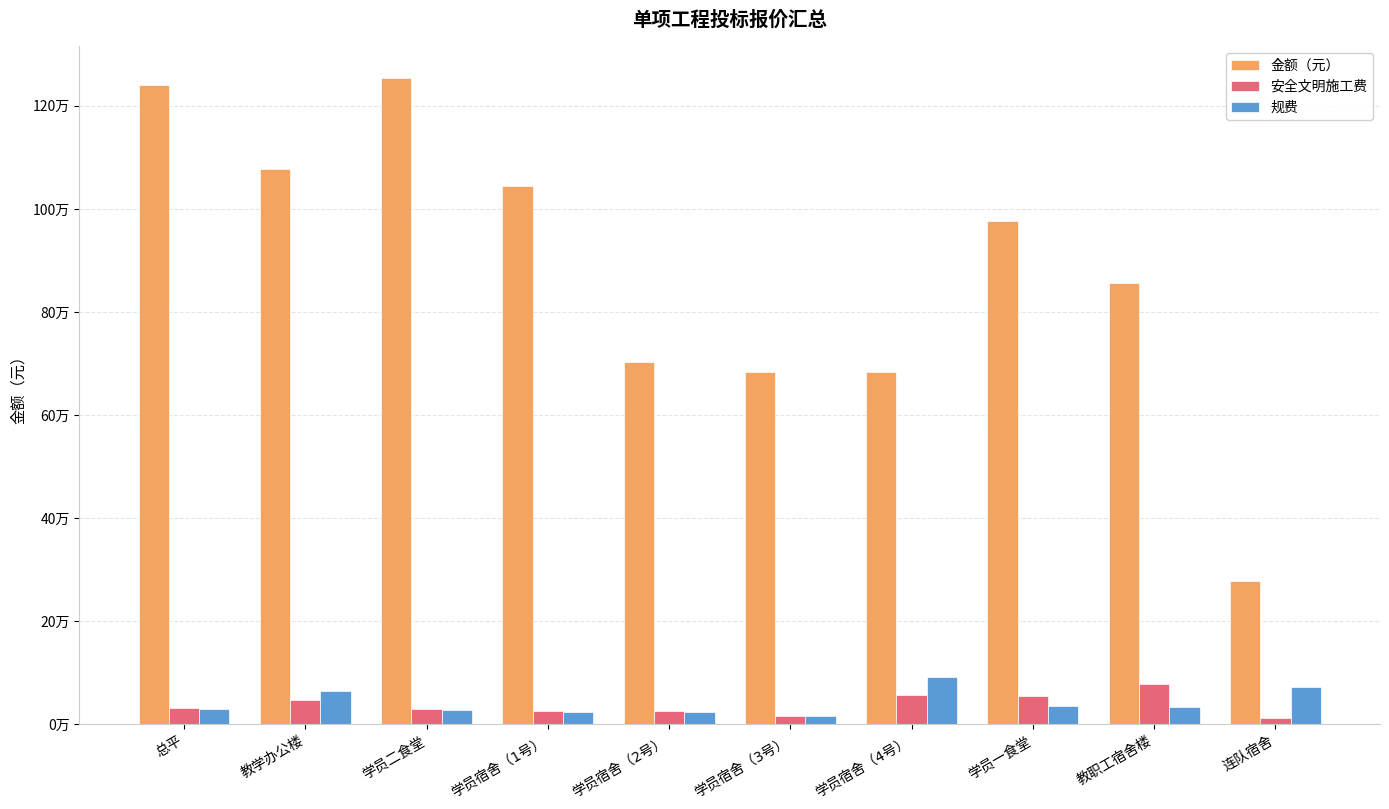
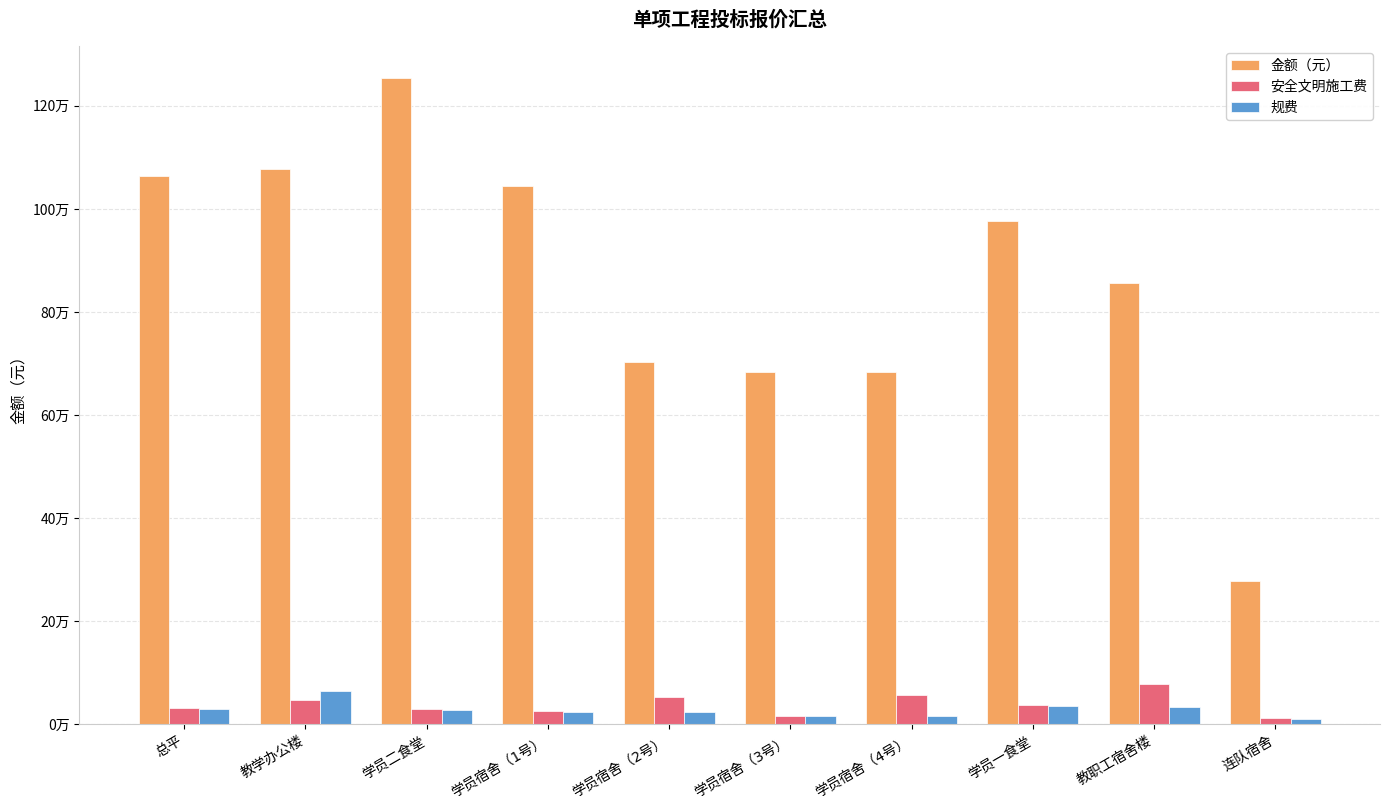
  {
    "金额（元）": {
-     "总平": "124万",
+     "总平": "106万",
      "教学办公楼": "108万",
      "学员二食堂": "125万",
      "学员宿舍（1号）": "104万",
      "学员宿舍（2号）": "70万",
      "学员宿舍（3号）": "68万",
      "学员宿舍（4号）": "68万",
      "学员一食堂": "98万",
      "教职工宿舍楼": "86万",
      "连队宿舍": "28万"
    },
    "安全文明施工费": {
      "总平": "3万",
      "教学办公楼": "5万",
      "学员二食堂": "3万",
      "学员宿舍（1号）": "3万",
-     "学员宿舍（2号）": "3万",
+     "学员宿舍（2号）": "5万",
      "学员宿舍（3号）": "2万",
      "学员宿舍（4号）": "6万",
-     "学员一食堂": "5万",
+     "学员一食堂": "4万",
      "教职工宿舍楼": "8万",
      "连队宿舍": "1万"
    },
    "规费": {
      "总平": "3万",
      "教学办公楼": "6万",
      "学员二食堂": "3万",
      "学员宿舍（1号）": "2万",
      "学员宿舍（2号）": "2万",
      "学员宿舍（3号）": "2万",
-     "学员宿舍（4号）": "9万",
+     "学员宿舍（4号）": "2万",
      "学员一食堂": "4万",
      "教职工宿舍楼": "3万",
-     "连队宿舍": "7万"
+     "连队宿舍": "1万"
    }
  }
